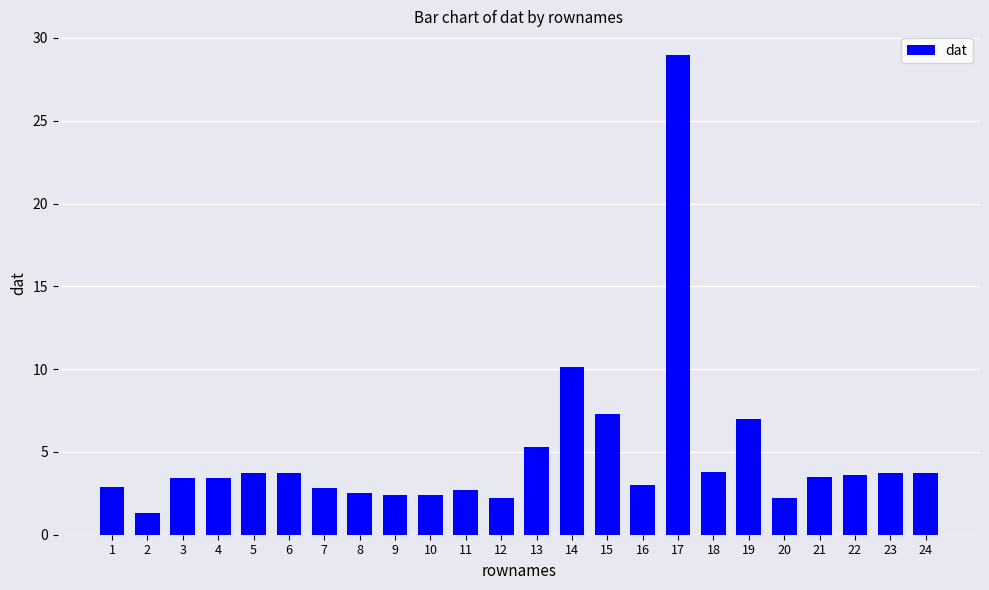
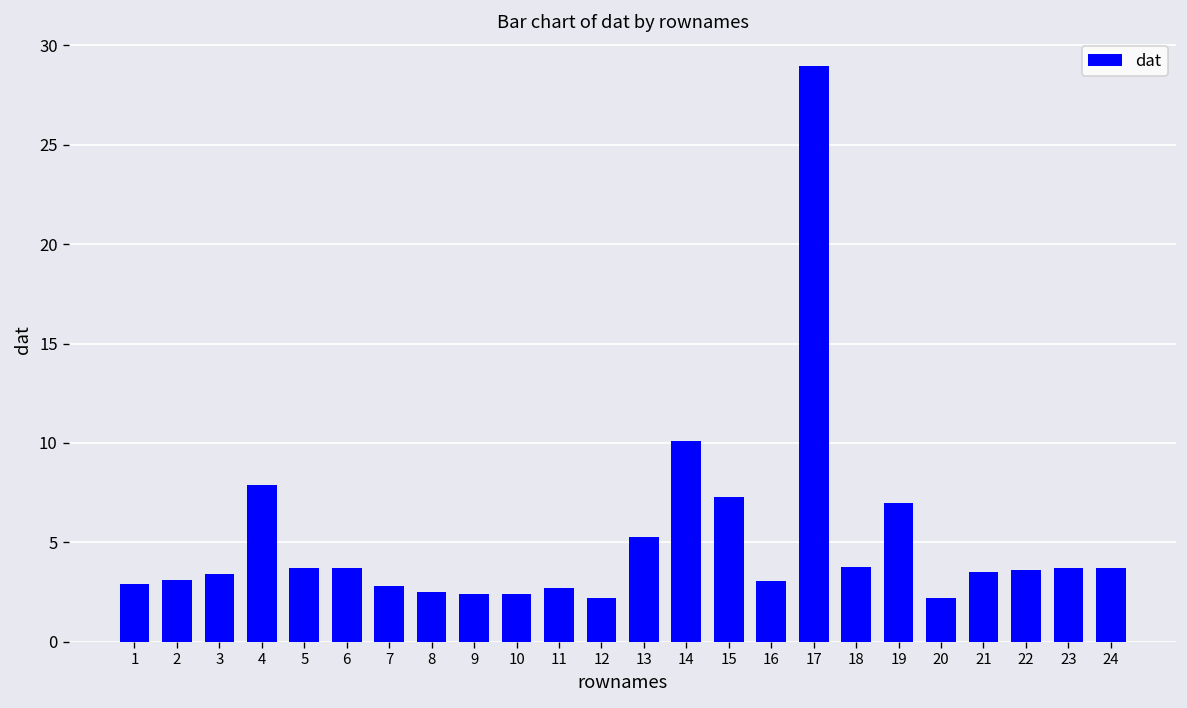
  {
    "1": 2.9,
-   "2": 1.3,
+   "2": 3.1,
    "3": 3.4,
-   "4": 3.4,
+   "4": 7.9,
    "5": 3.7,
    "6": 3.7,
    "7": 2.8,
    "8": 2.5,
    "9": 2.4,
    "10": 2.4,
    "11": 2.7,
    "12": 2.2,
    "13": 5.3,
    "14": 10.1,
    "15": 7.3,
    "16": 3.0,
    "17": 29.0,
    "18": 3.8,
    "19": 7.0,
    "20": 2.2,
    "21": 3.5,
    "22": 3.6,
    "23": 3.7,
    "24": 3.7
  }
